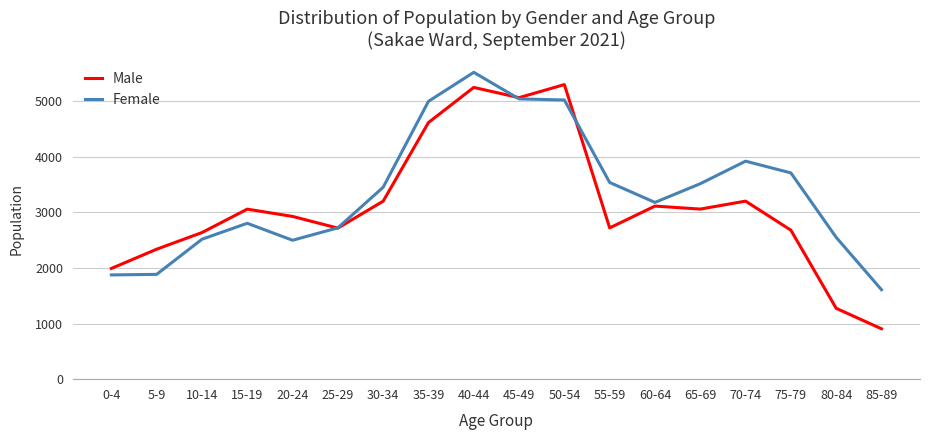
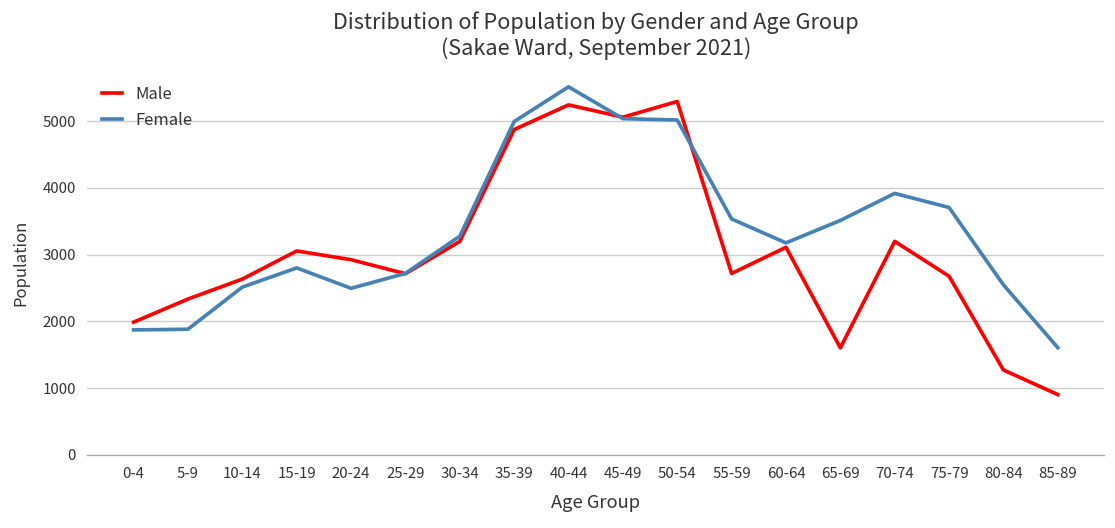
  {
    "Male": {
      "0-4": 2000,
      "5-9": 2300,
      "10-14": 2600,
      "15-19": 3100,
      "20-24": 2900,
      "30-34": 3200,
-     "35-39": 4600,
+     "35-39": 4900,
      "40-44": 5200,
      "50-54": 5300,
      "55-59": 2700,
      "60-64": 3100,
-     "65-69": 3100,
+     "65-69": 1600,
      "70-74": 3200,
      "75-79": 2700,
      "80-84": 1300,
      "85-89": 900
    },
    "Female": {
      "0-4": 1900,
      "5-9": 1900,
      "10-14": 2500,
      "15-19": 2800,
      "20-24": 2500,
-     "30-34": 3400,
+     "30-34": 3300,
      "35-39": 5000,
      "40-44": 5500,
      "50-54": 5000,
      "55-59": 3500,
      "60-64": 3200,
      "65-69": 3500,
      "70-74": 3900,
      "75-79": 3700,
      "80-84": 2500,
      "85-89": 1600
    }
  }
